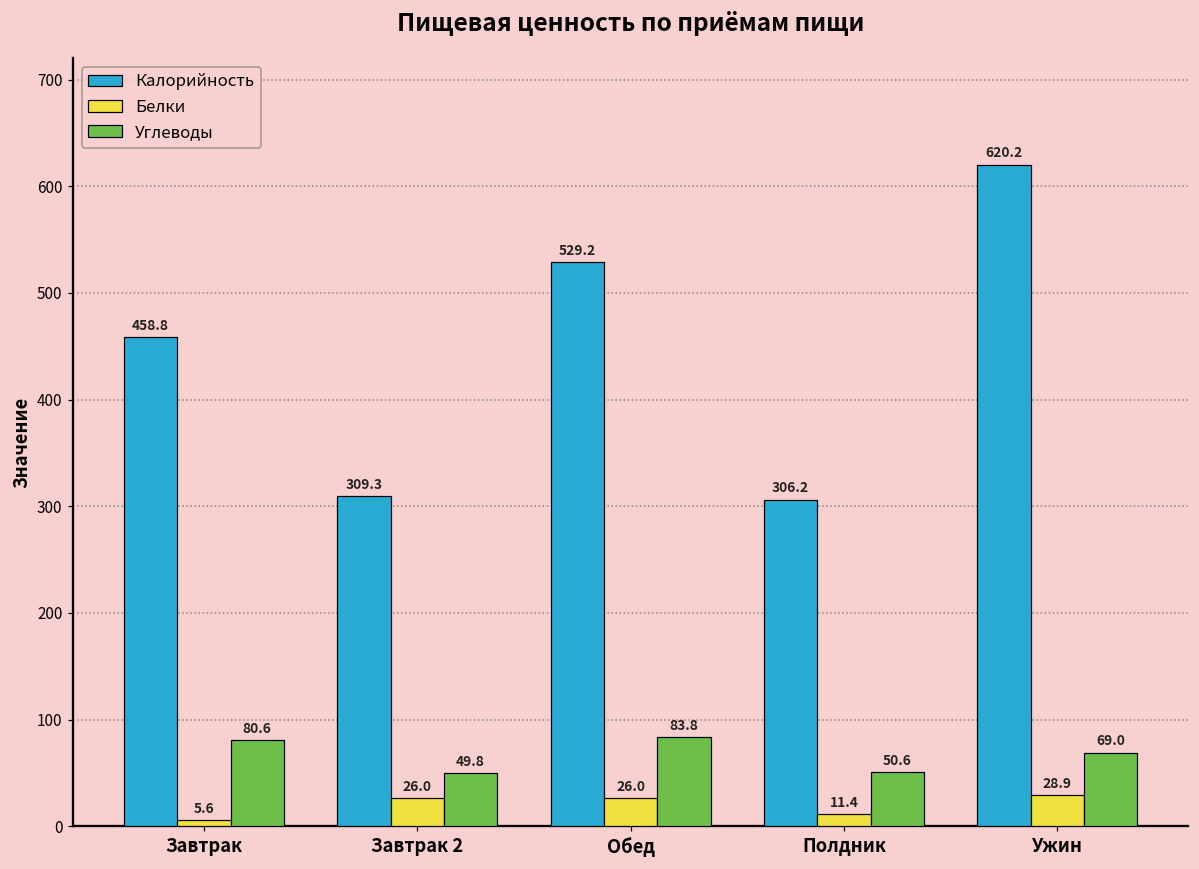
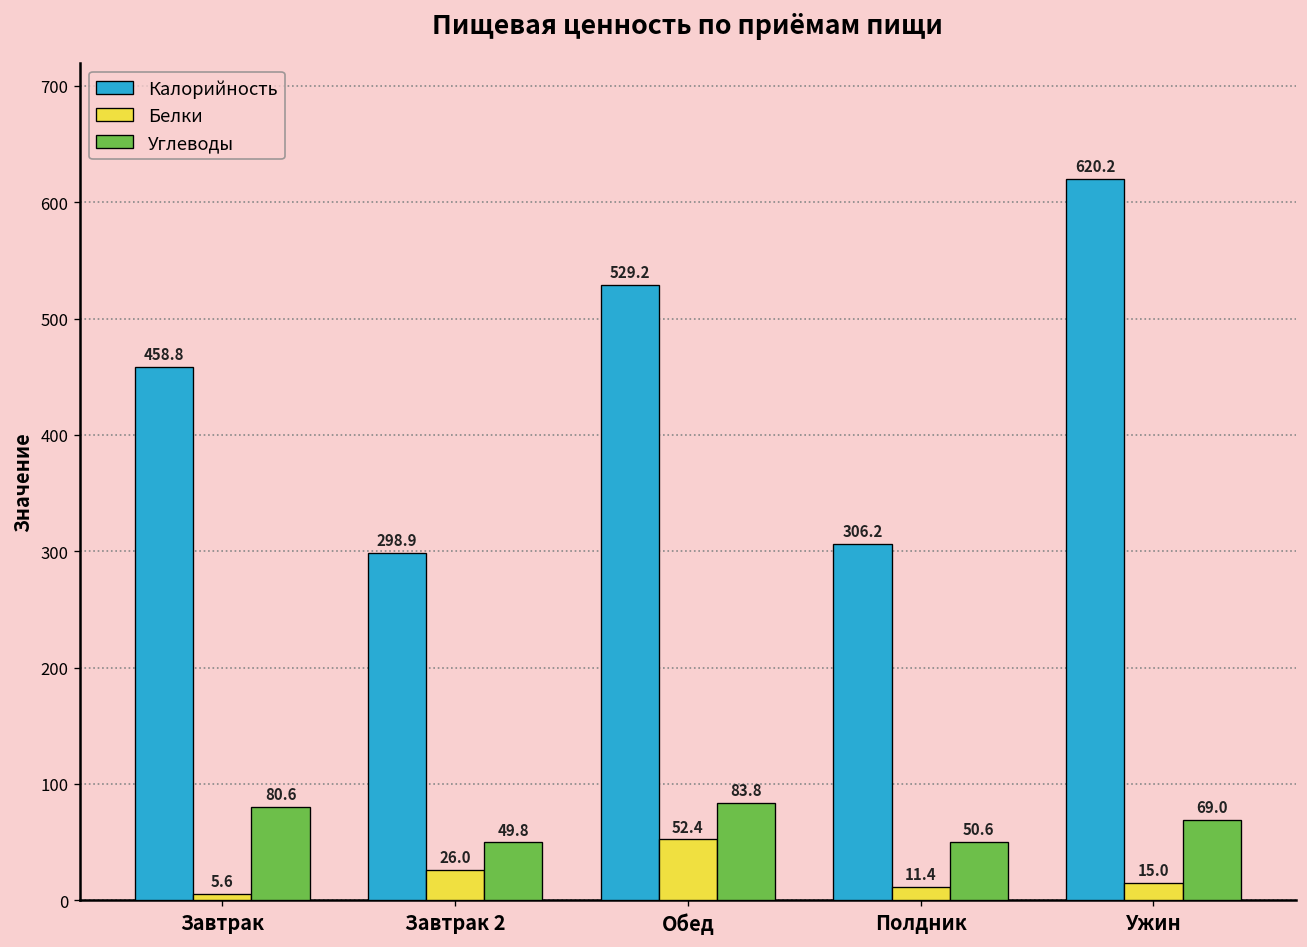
  {
    "Калорийность": {
      "Завтрак": 458.8,
-     "Завтрак 2": 309.3,
+     "Завтрак 2": 298.9,
      "Обед": 529.2,
      "Полдник": 306.2,
      "Ужин": 620.2
    },
    "Белки": {
      "Завтрак": 5.6,
      "Завтрак 2": 26.0,
-     "Обед": 26.0,
+     "Обед": 52.4,
      "Полдник": 11.4,
-     "Ужин": 28.9
+     "Ужин": 15.0
    },
    "Углеводы": {
      "Завтрак": 80.6,
      "Завтрак 2": 49.8,
      "Обед": 83.8,
      "Полдник": 50.6,
      "Ужин": 69.0
    }
  }
